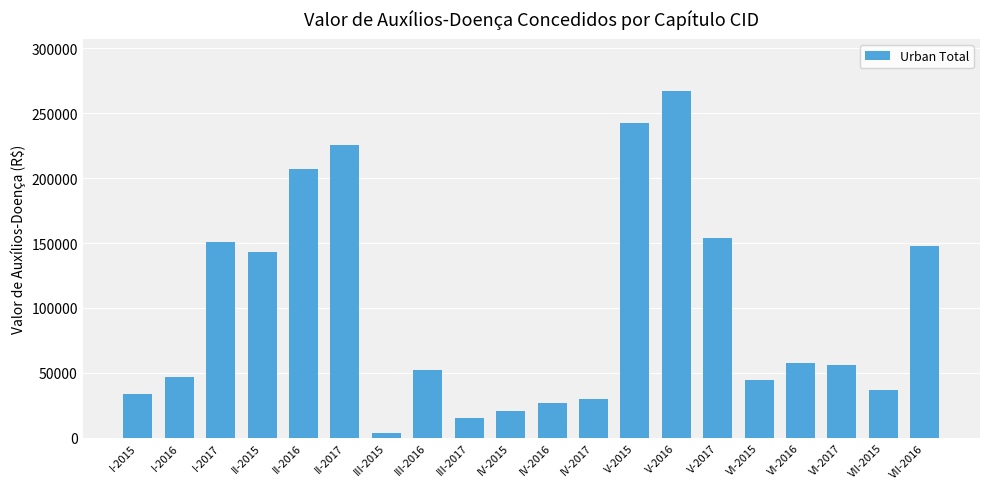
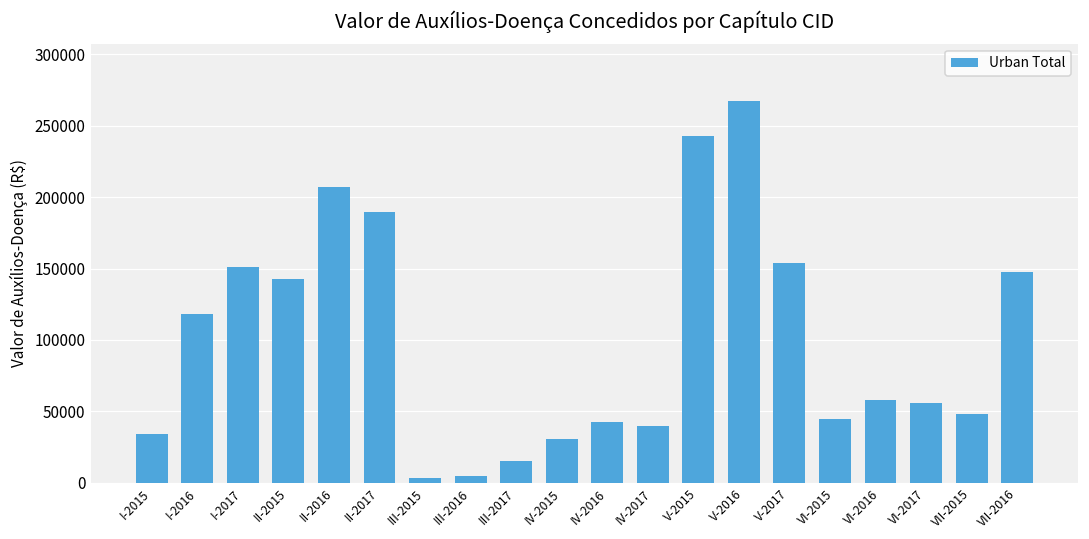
  {
    "I-2015": 34000,
-   "I-2016": 46000,
+   "I-2016": 118000,
    "I-2017": 151000,
    "II-2015": 143000,
    "II-2016": 207000,
-   "II-2017": 226000,
+   "II-2017": 189000,
    "III-2015": 4000,
-   "III-2016": 52000,
+   "III-2016": 5000,
    "III-2017": 15000,
-   "IV-2015": 21000,
-   "IV-2016": 27000,
-   "IV-2017": 30000,
+   "IV-2015": 31000,
+   "IV-2016": 43000,
+   "IV-2017": 40000,
    "V-2015": 243000,
    "V-2016": 267000,
    "V-2017": 154000,
    "VI-2015": 44000,
    "VI-2016": 58000,
    "VI-2017": 56000,
-   "VII-2015": 37000,
+   "VII-2015": 48000,
    "VII-2016": 148000
  }
